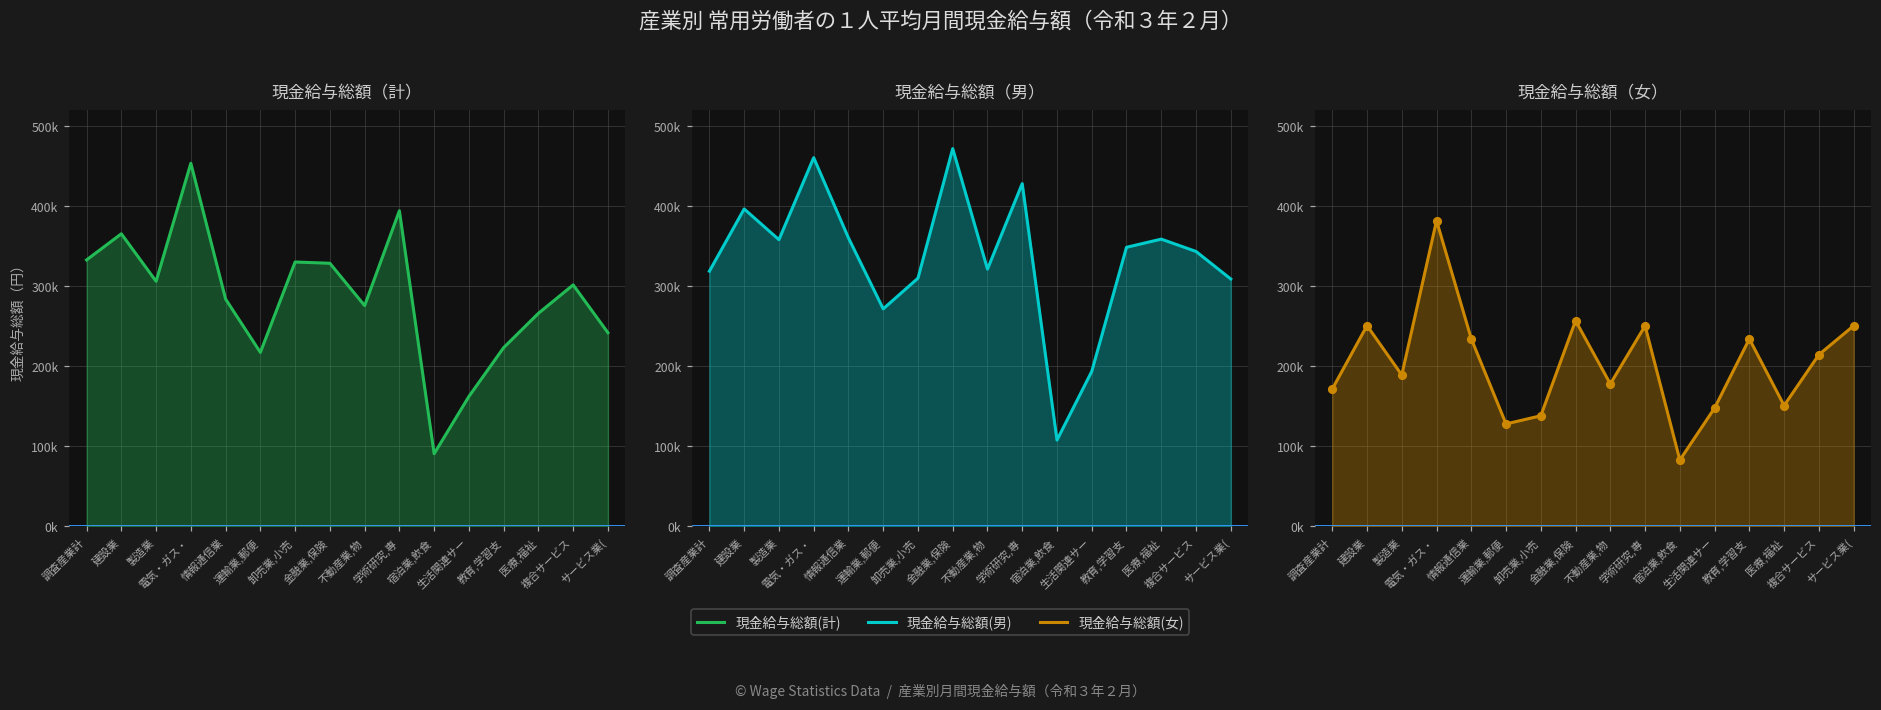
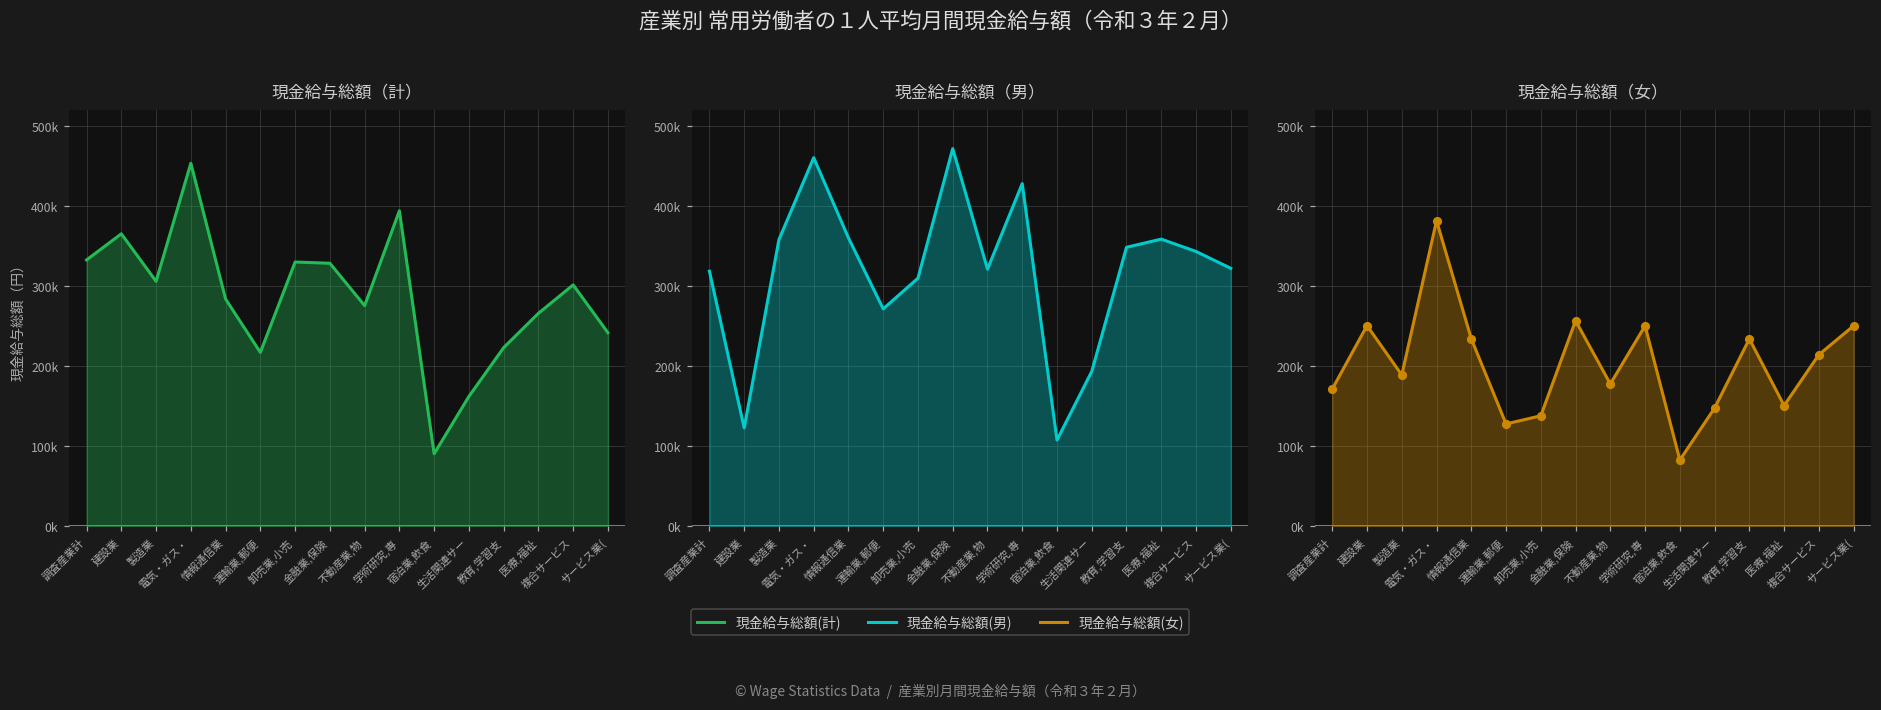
  {
    "現金給与総額（計）": {
      "調査産業計": 330000,
      "建設業": 370000,
      "製造業": 310000,
      "電気・ガス・": 450000,
      "情報通信業": 280000,
      "運輸業,郵便": 220000,
      "卸売業,小売": 330000,
      "金融業,保険": 330000,
      "不動産業,物": 280000,
      "学術研究,専": 390000,
      "宿泊業,飲食": 90000,
      "生活関連サー": 160000,
      "教育,学習支": 220000,
      "医療,福祉": 270000,
      "複合サービス": 300000,
      "サービス業(": 240000
    },
    "現金給与総額（男）": {
      "調査産業計": 320000,
-     "建設業": 400000,
+     "建設業": 120000,
      "製造業": 360000,
      "電気・ガス・": 460000,
      "情報通信業": 360000,
      "運輸業,郵便": 270000,
      "卸売業,小売": 310000,
      "金融業,保険": 470000,
      "不動産業,物": 320000,
      "学術研究,専": 430000,
      "宿泊業,飲食": 110000,
      "生活関連サー": 190000,
      "教育,学習支": 350000,
      "医療,福祉": 360000,
      "複合サービス": 340000,
-     "サービス業(": 310000
+     "サービス業(": 320000
    },
    "現金給与総額（女）": {
      "調査産業計": 170000,
      "建設業": 250000,
      "製造業": 190000,
      "電気・ガス・": 380000,
      "情報通信業": 230000,
      "運輸業,郵便": 130000,
      "卸売業,小売": 140000,
      "金融業,保険": 260000,
      "不動産業,物": 180000,
      "学術研究,専": 250000,
      "宿泊業,飲食": 80000,
      "生活関連サー": 150000,
      "教育,学習支": 230000,
      "医療,福祉": 150000,
      "複合サービス": 210000,
      "サービス業(": 250000
    }
  }
